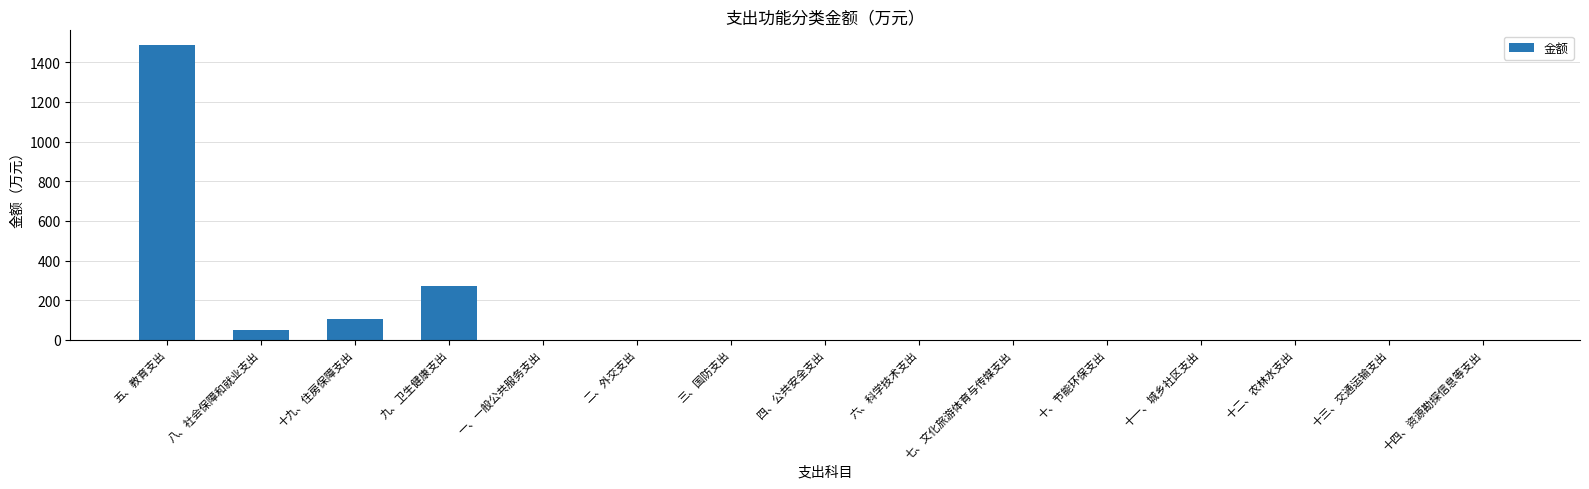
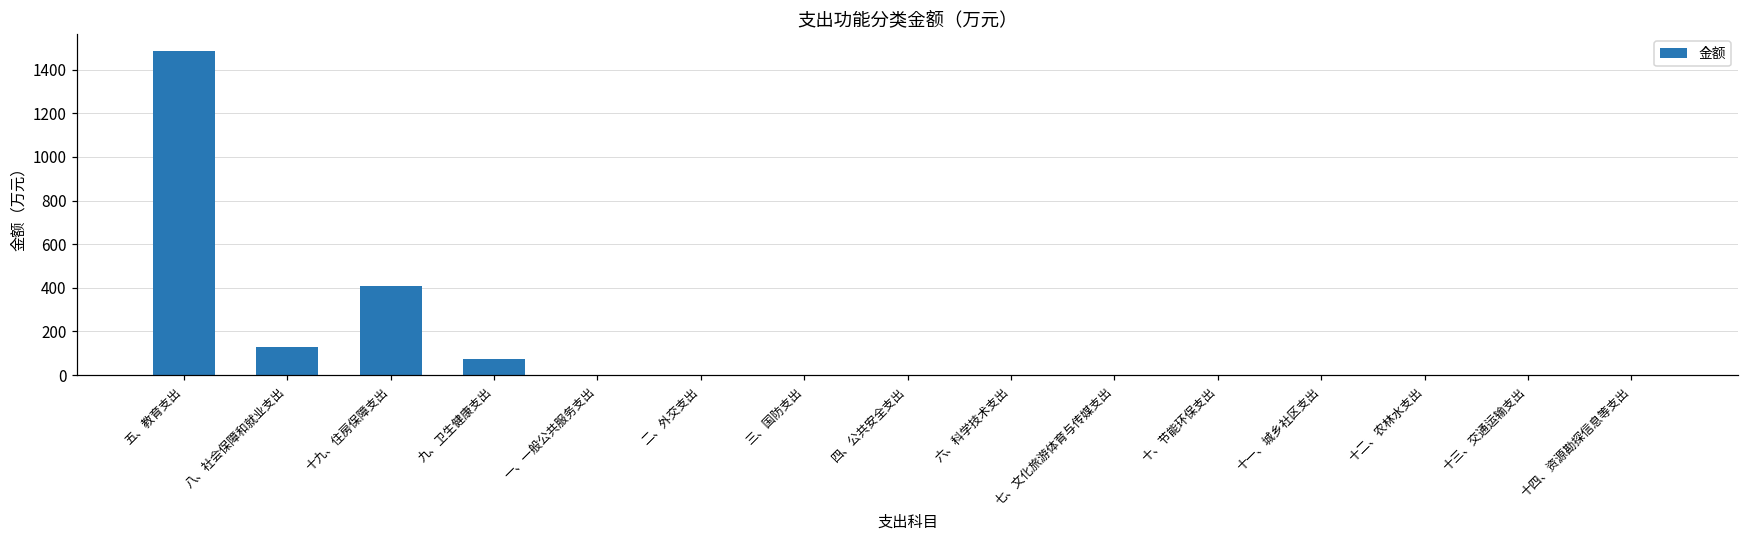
  {
    "五、教育支出": 1490,
-   "八、社会保障和就业支出": 50,
-   "十九、住房保障支出": 100,
-   "九、卫生健康支出": 270,
+   "八、社会保障和就业支出": 130,
+   "十九、住房保障支出": 410,
+   "九、卫生健康支出": 80,
    "一、一般公共服务支出": 0,
    "二、外交支出": 0,
    "三、国防支出": 0,
    "四、公共安全支出": 0,
    "六、科学技术支出": 0,
    "七、文化旅游体育与传媒支出": 0,
    "十、节能环保支出": 0,
    "十一、城乡社区支出": 0,
    "十二、农林水支出": 0,
    "十三、交通运输支出": 0,
    "十四、资源勘探信息等支出": 0
  }
